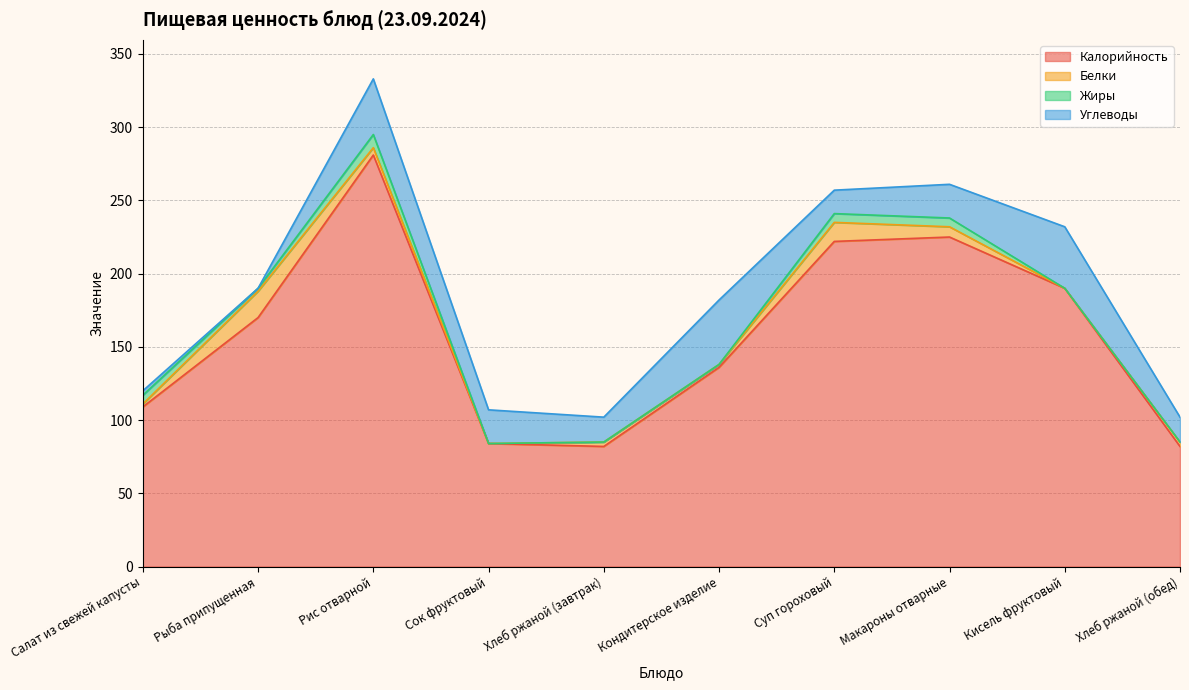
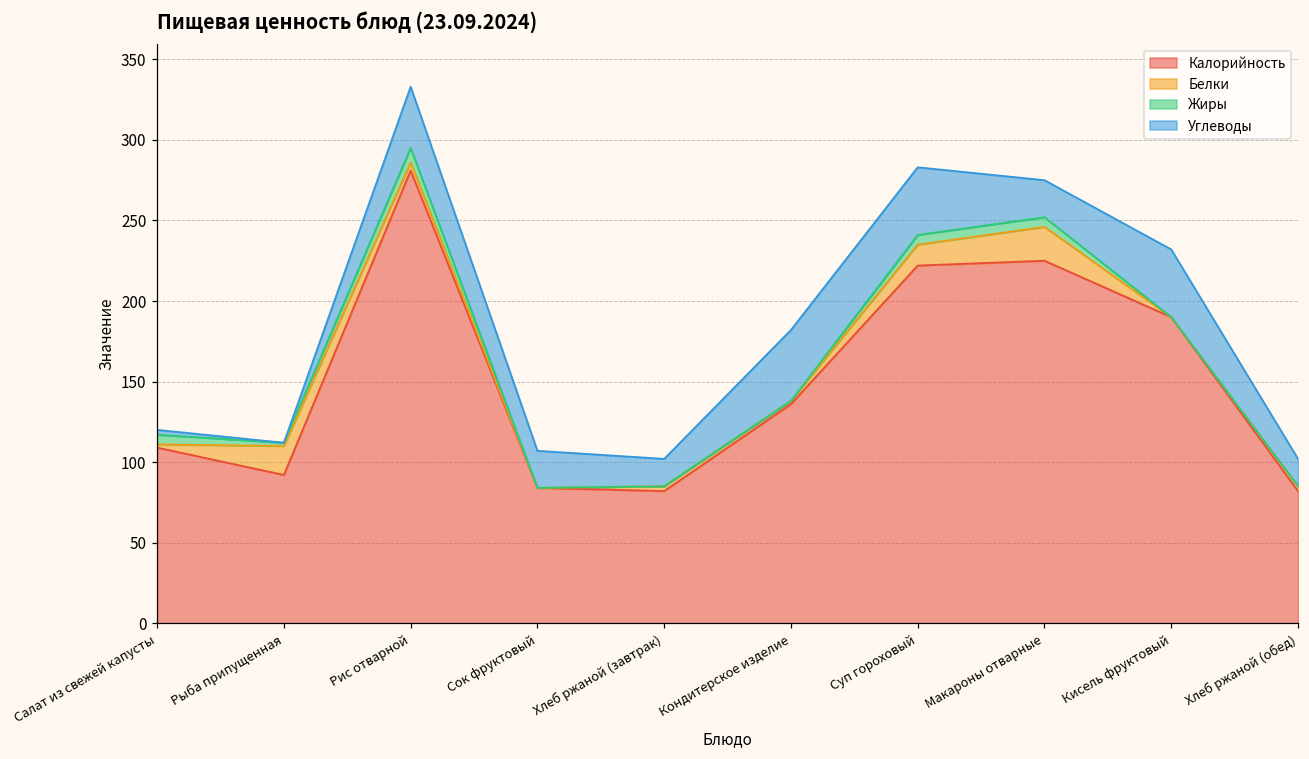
  {
    "Калорийность": {
      "Салат из свежей капусты": 109,
-     "Рыба припущенная": 170,
+     "Рыба припущенная": 92,
      "Рис отварной": 281,
      "Хлеб ржаной (завтрак)": 82,
      "Кондитерское изделие": 136,
      "Суп гороховый": 222,
      "Макароны отварные": 225,
      "Хлеб ржаной (обед)": 82
    },
    "Белки": {
      "Салат из свежей капусты": 2,
      "Рыба припущенная": 18,
      "Рис отварной": 5,
      "Суп гороховый": 13,
-     "Макароны отварные": 7
+     "Макароны отварные": 21
    },
    "Жиры": {
      "Салат из свежей капусты": 6,
      "Рис отварной": 9,
      "Суп гороховый": 6,
      "Макароны отварные": 6
    },
    "Углеводы": {
      "Салат из свежей капусты": 3,
      "Рис отварной": 38,
      "Сок фруктовый": 23,
      "Хлеб ржаной (завтрак)": 17,
      "Кондитерское изделие": 44,
-     "Суп гороховый": 16,
+     "Суп гороховый": 42,
      "Макароны отварные": 23,
      "Кисель фруктовый": 42,
      "Хлеб ржаной (обед)": 17
    }
  }
